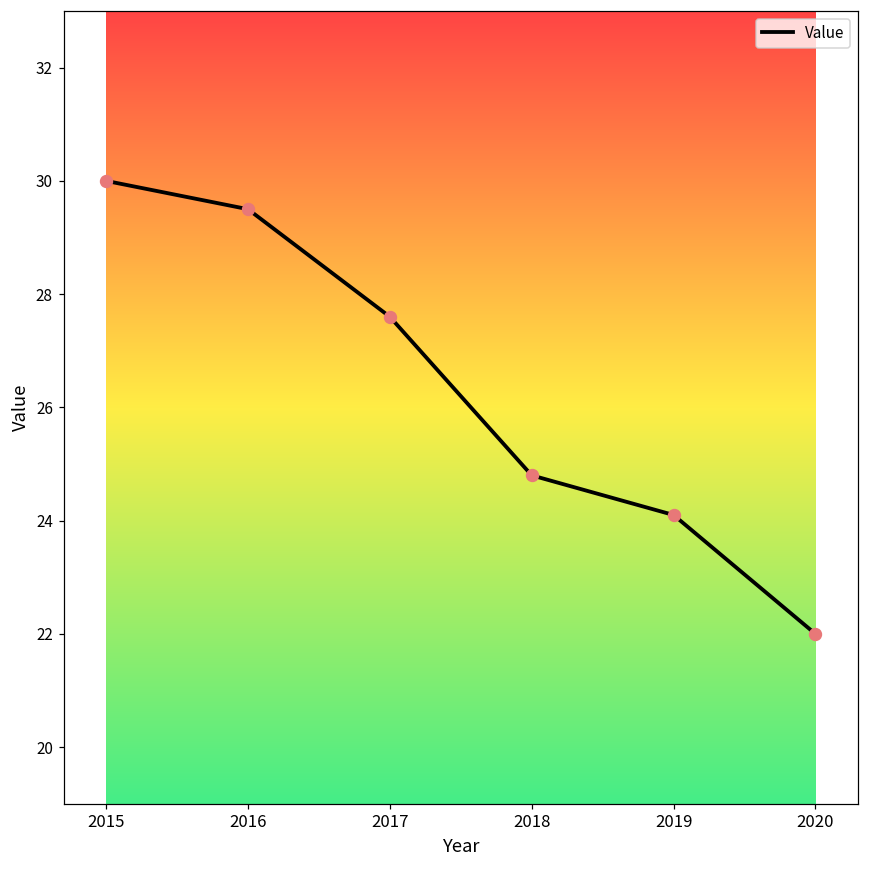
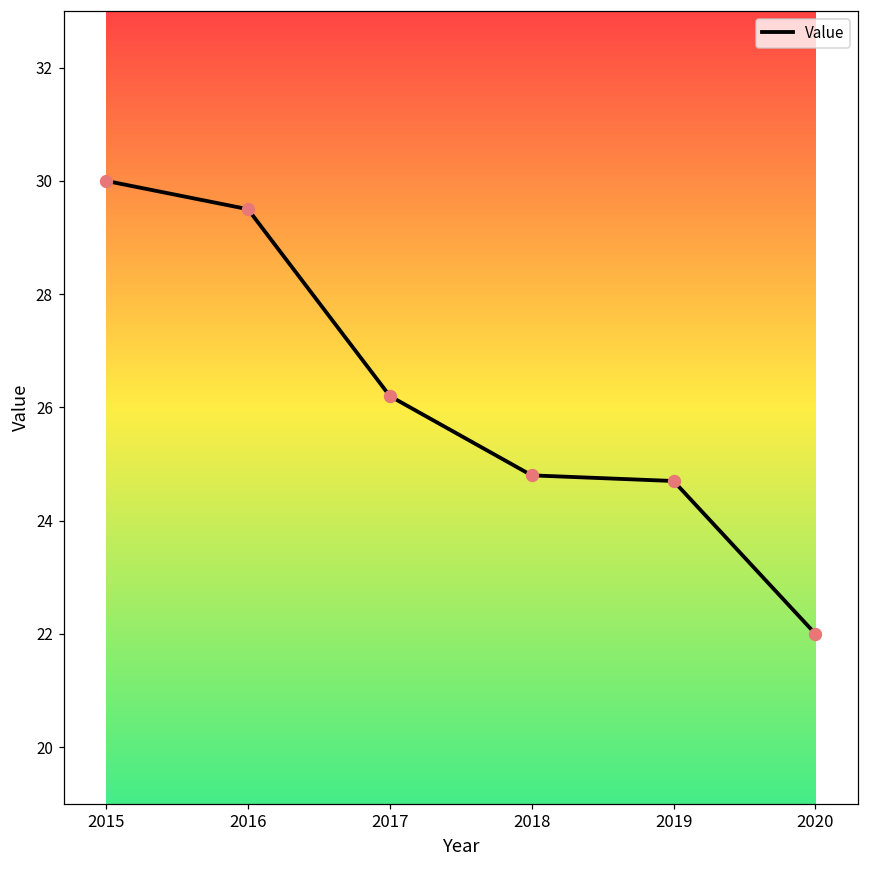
  {
    "2015": 30.0,
    "2016": 29.5,
-   "2017": 27.6,
+   "2017": 26.2,
    "2018": 24.8,
-   "2019": 24.1,
+   "2019": 24.7,
    "2020": 22.0
  }
